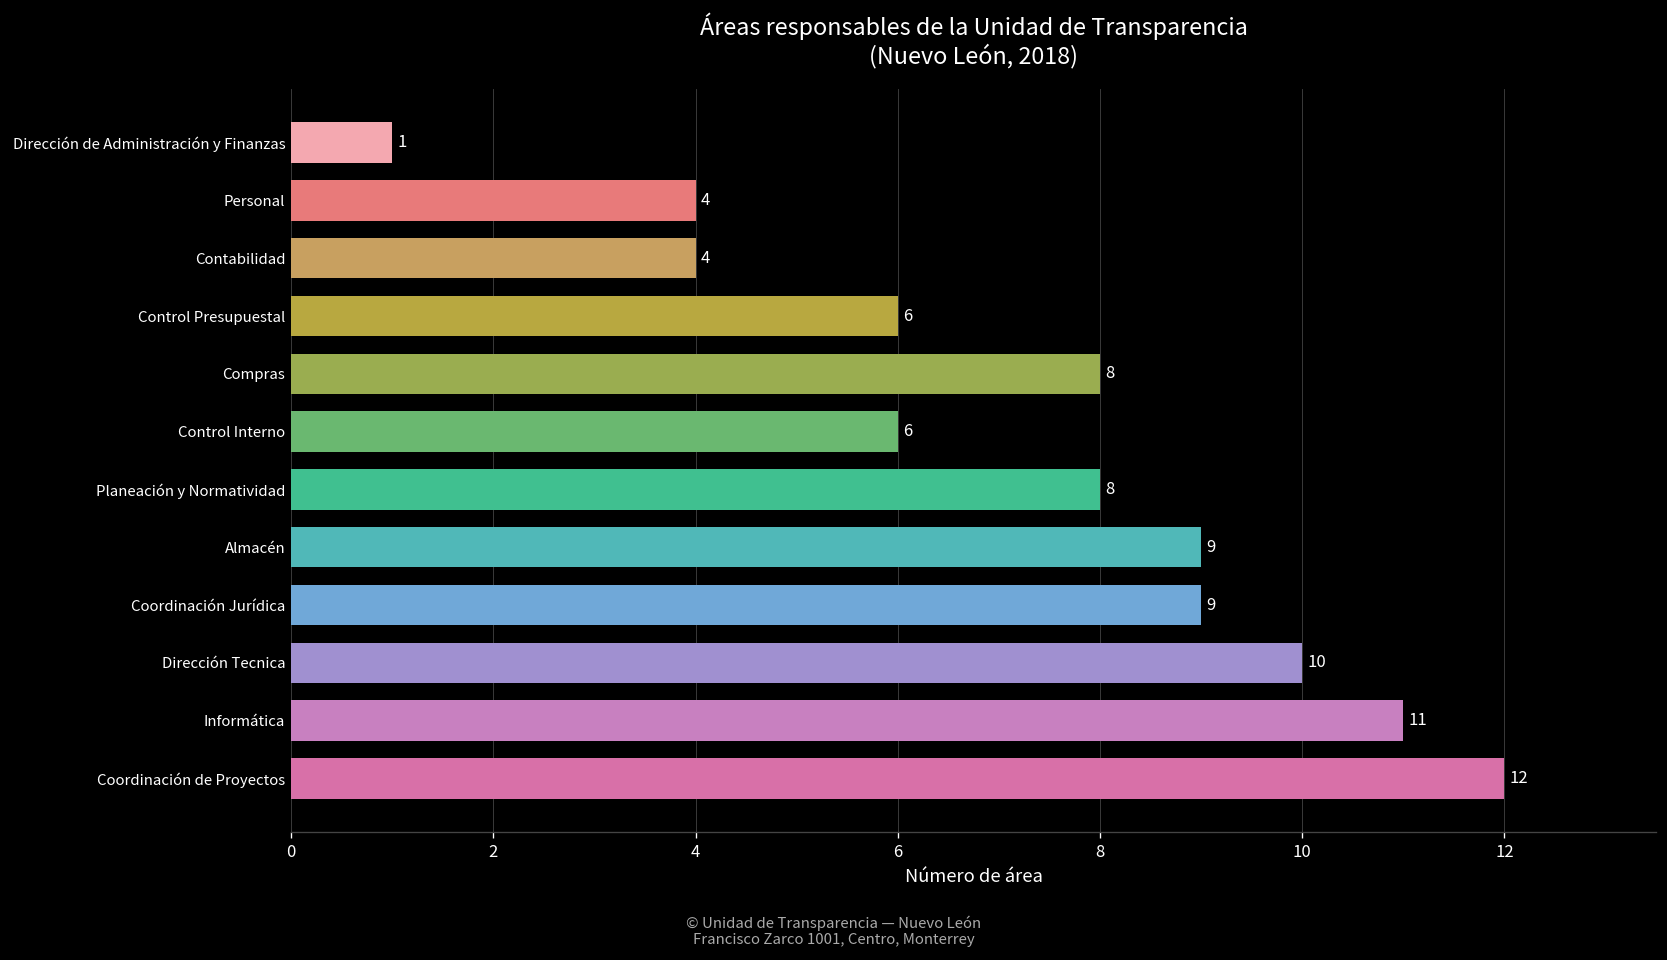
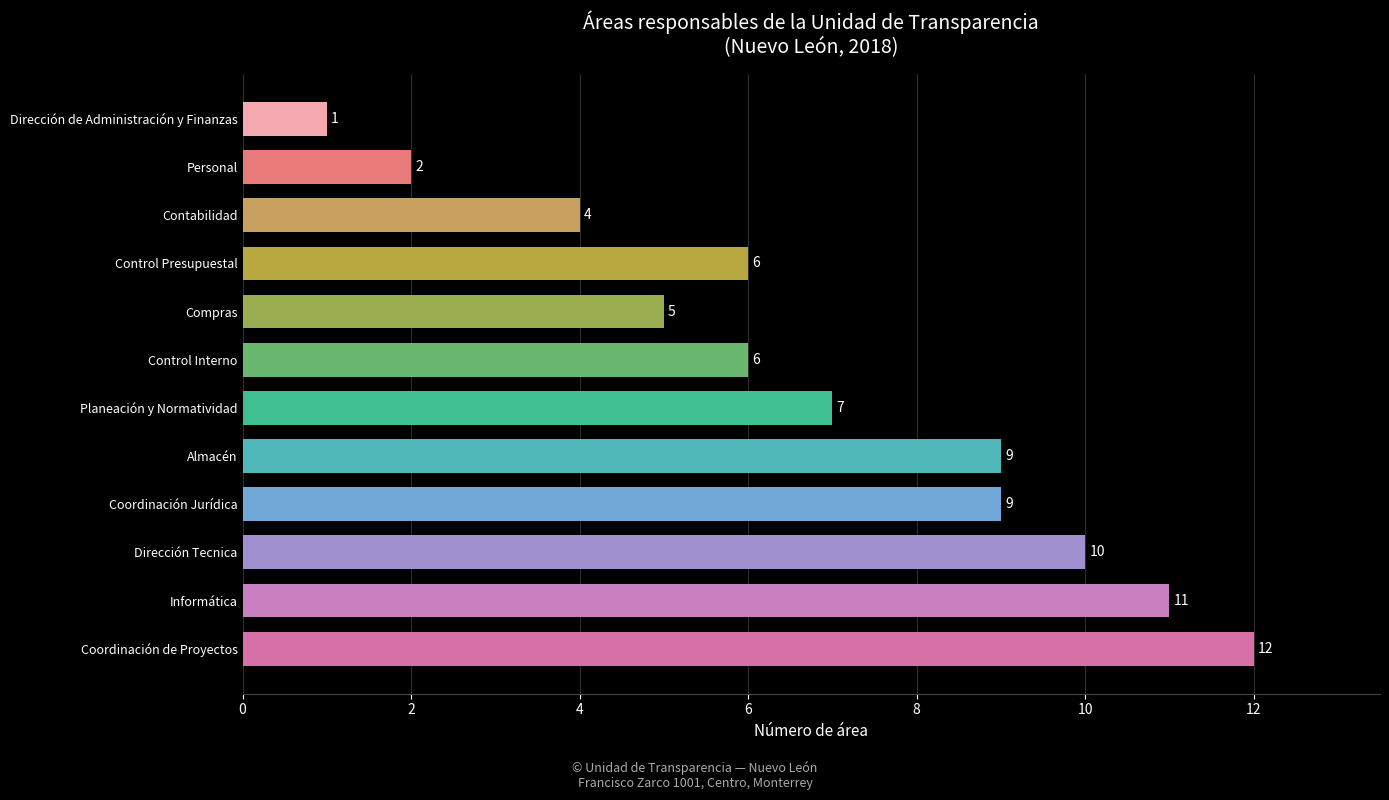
  {
    "Dirección de Administración y Finanzas": 1,
-   "Personal": 4,
+   "Personal": 2,
    "Contabilidad": 4,
    "Control Presupuestal": 6,
-   "Compras": 8,
+   "Compras": 5,
    "Control Interno": 6,
-   "Planeación y Normatividad": 8,
+   "Planeación y Normatividad": 7,
    "Almacén": 9,
    "Coordinación Jurídica": 9,
    "Dirección Tecnica": 10,
    "Informática": 11,
    "Coordinación de Proyectos": 12
  }
